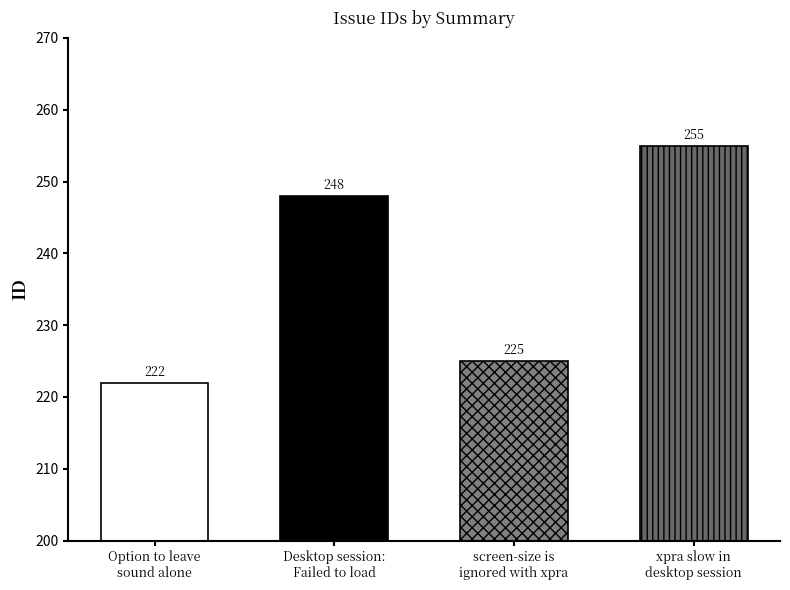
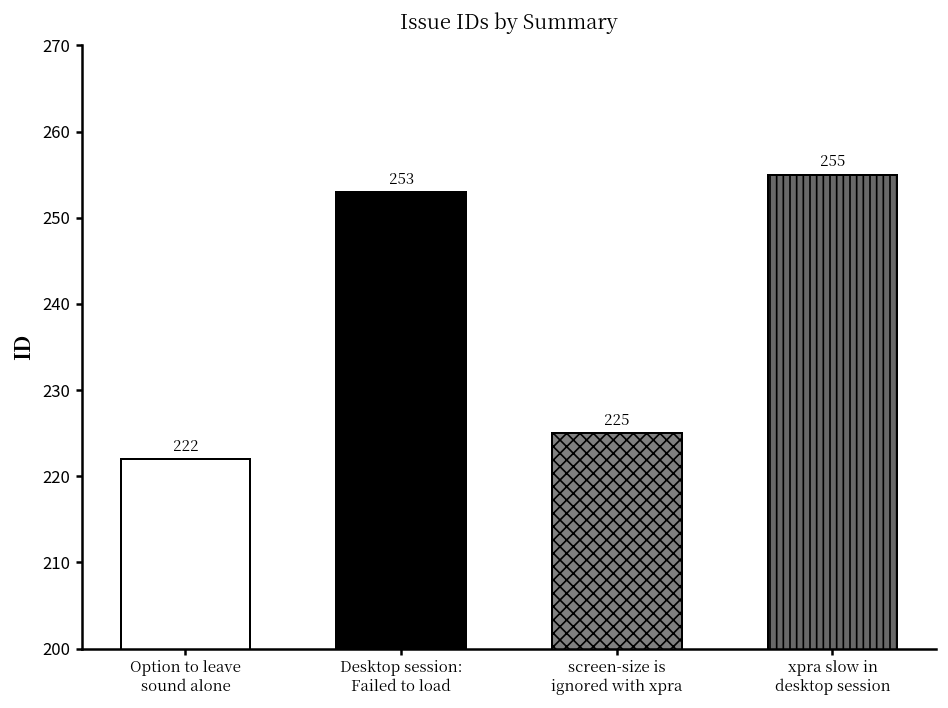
  {
    "Option to leave sound alone": 222,
-   "Desktop session: Failed to load": 248,
+   "Desktop session: Failed to load": 253,
    "screen-size is ignored with xpra": 225,
    "xpra slow in desktop session": 255
  }
